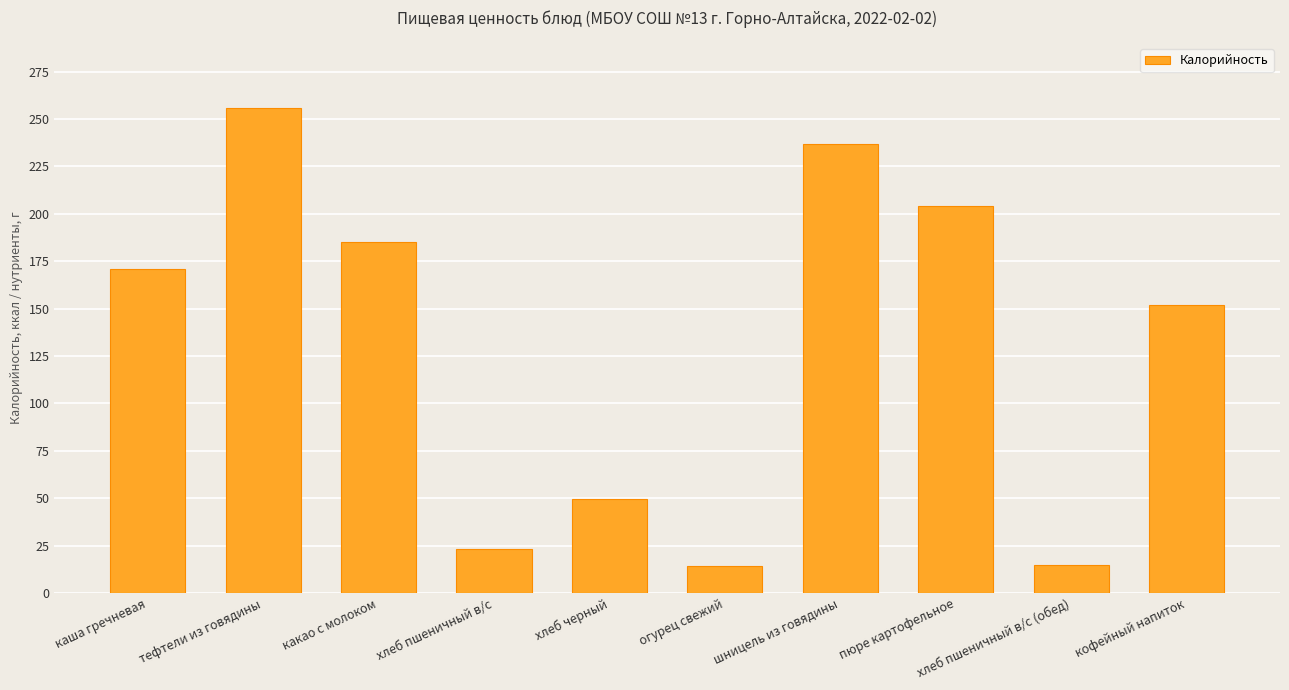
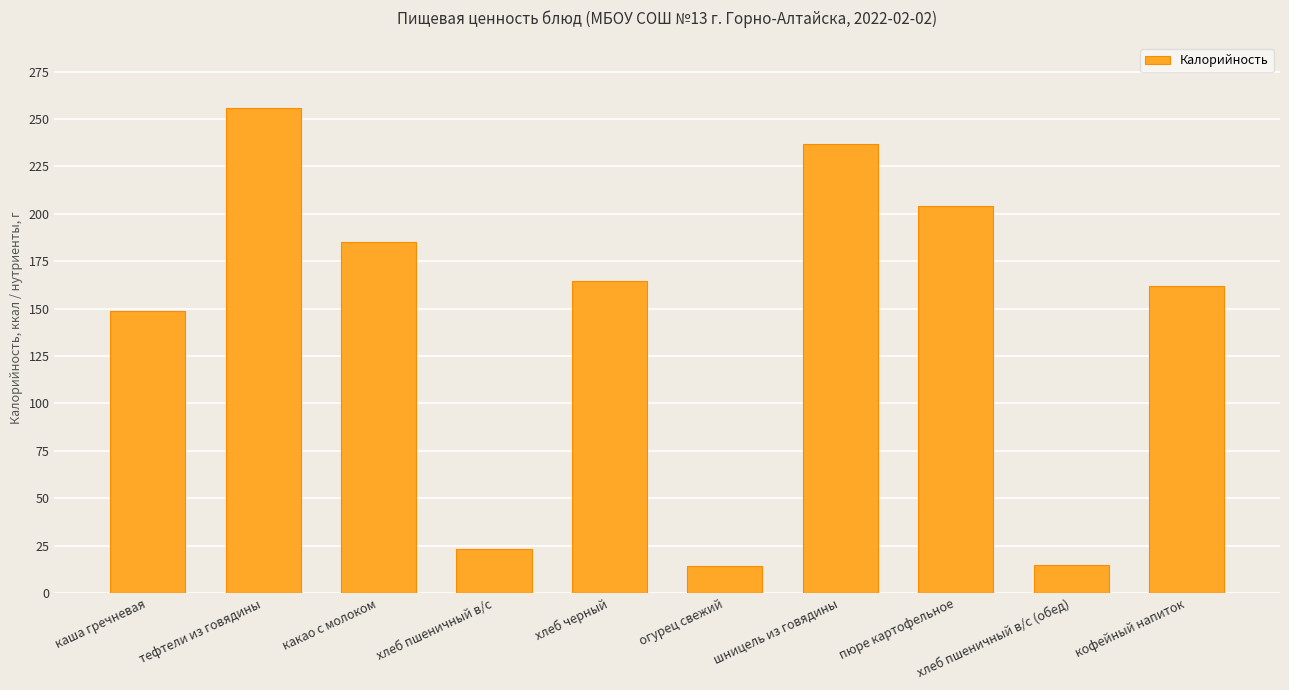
  {
-   "каша гречневая": 171,
+   "каша гречневая": 149,
    "тефтели из говядины": 256,
    "какао с молоком": 185,
    "хлеб пшеничный в/с": 23,
-   "хлеб черный": 50,
+   "хлеб черный": 164,
    "огурец свежий": 14,
    "шницель из говядины": 237,
    "пюре картофельное": 204,
    "хлеб пшеничный в/с (обед)": 15,
-   "кофейный напиток": 152
+   "кофейный напиток": 162
  }
